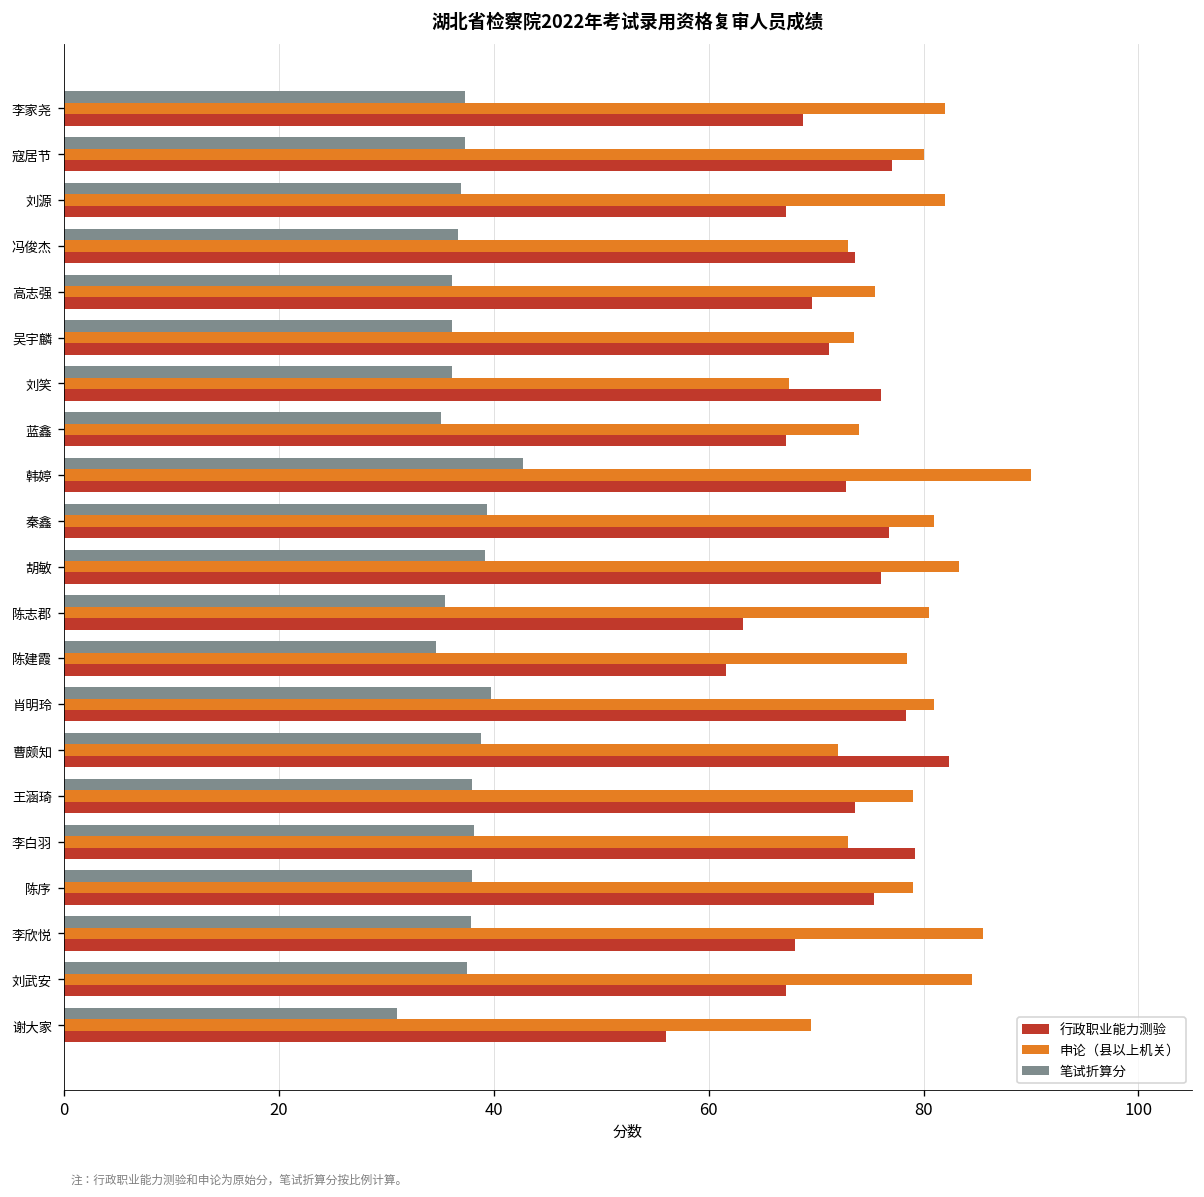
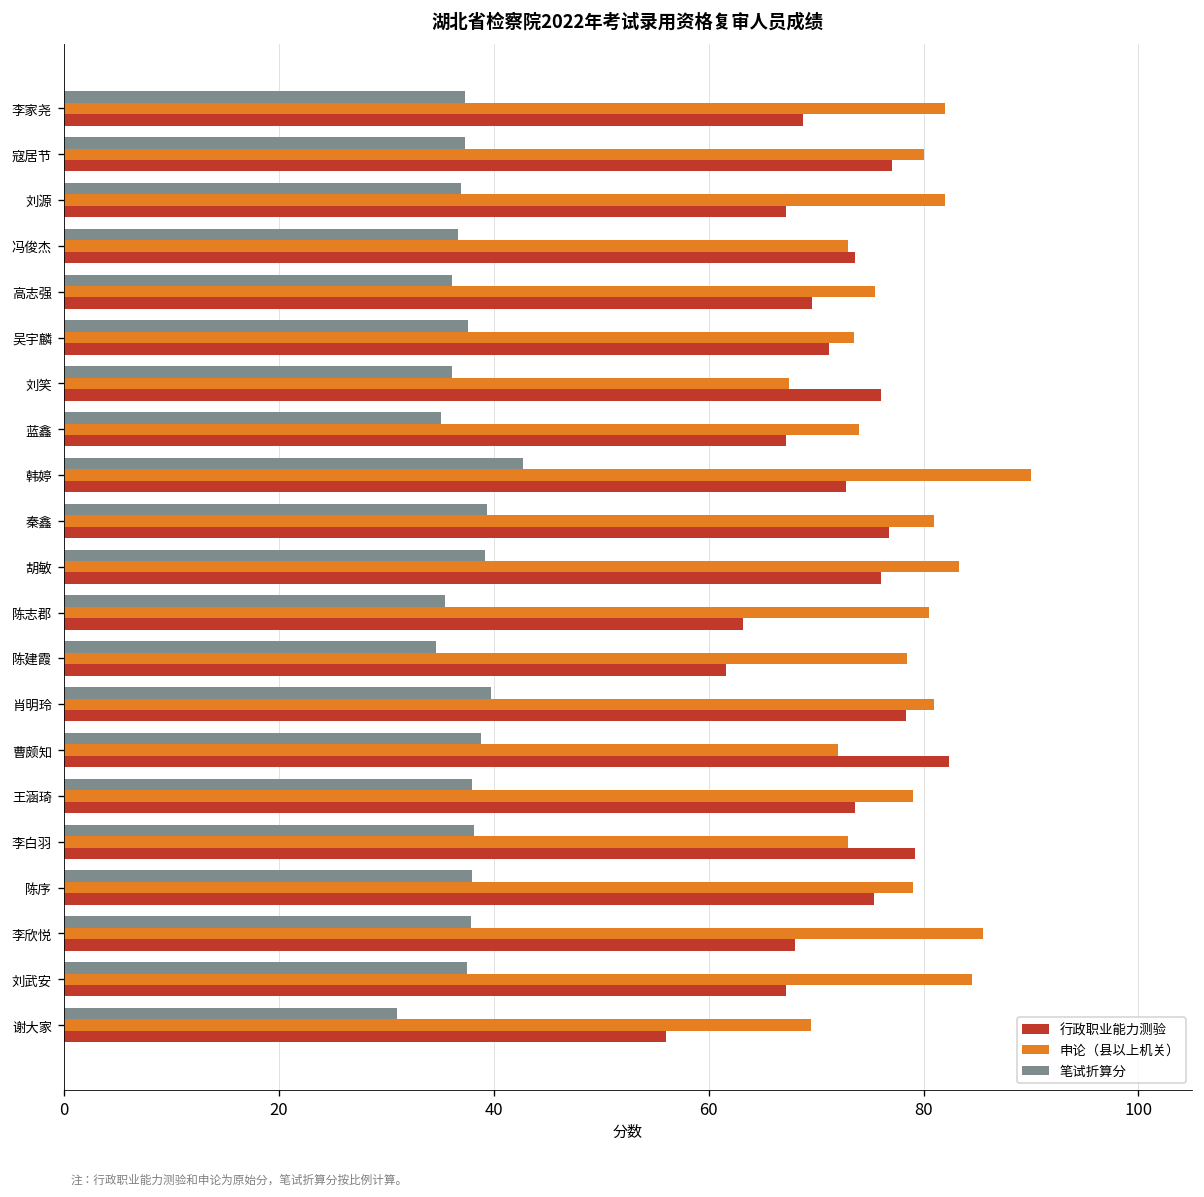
  {
    "行政职业能力测验": {
      "李家尧": 69,
      "寇居节": 77,
      "刘源": 67,
      "冯俊杰": 74,
      "高志强": 70,
      "吴宇麟": 71,
      "刘笑": 76,
      "蓝鑫": 67,
      "韩婷": 73,
      "秦鑫": 77,
      "胡敏": 76,
      "陈志郡": 63,
      "陈建霞": 62,
      "肖明玲": 78,
      "曹颇知": 82,
      "王涵琦": 74,
      "李白羽": 79,
      "陈序": 75,
      "李欣悦": 68,
      "刘武安": 67,
      "谢大家": 56
    },
    "申论（县以上机关）": {
      "李家尧": 82,
      "寇居节": 80,
      "刘源": 82,
      "冯俊杰": 73,
      "高志强": 76,
      "吴宇麟": 74,
      "刘笑": 68,
      "蓝鑫": 74,
      "韩婷": 90,
      "秦鑫": 81,
      "胡敏": 83,
      "陈志郡": 81,
      "陈建霞": 79,
      "肖明玲": 81,
      "曹颇知": 72,
      "王涵琦": 79,
      "李白羽": 73,
      "陈序": 79,
      "李欣悦": 86,
      "刘武安": 85,
      "谢大家": 70
    },
    "笔试折算分": {
      "李家尧": 37,
      "寇居节": 37,
      "刘源": 37,
      "冯俊杰": 37,
      "高志强": 36,
-     "吴宇麟": 36,
+     "吴宇麟": 38,
      "刘笑": 36,
      "蓝鑫": 35,
      "韩婷": 43,
      "秦鑫": 39,
      "胡敏": 39,
      "陈志郡": 35,
      "陈建霞": 35,
      "肖明玲": 40,
      "曹颇知": 39,
      "王涵琦": 38,
      "李白羽": 38,
      "陈序": 38,
      "李欣悦": 38,
      "刘武安": 37,
      "谢大家": 31
    }
  }
